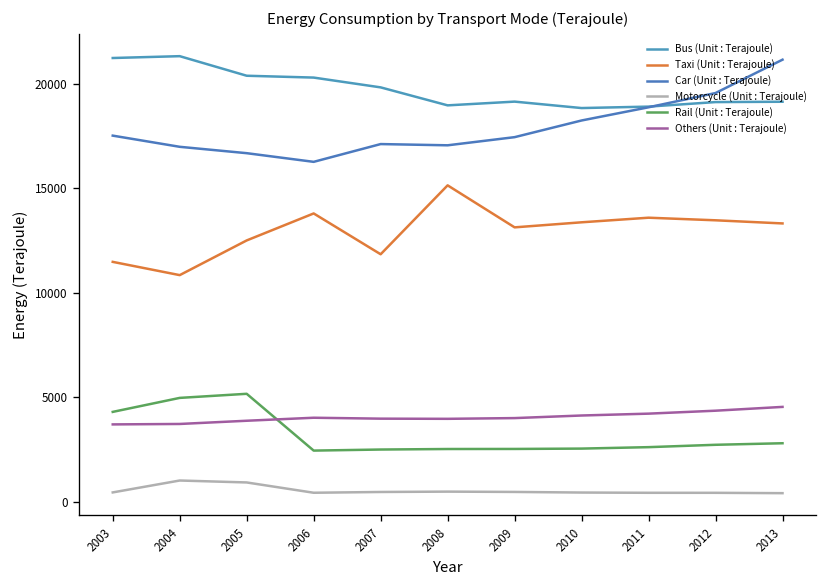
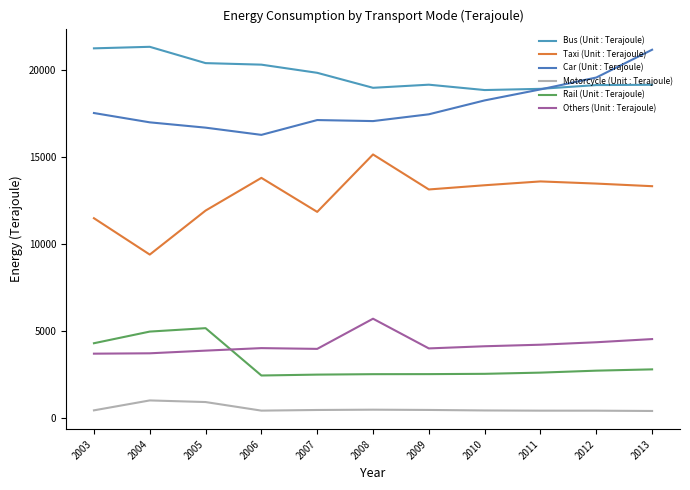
  {
    "Taxi (Unit : Terajoule)": {
      "2003": 11500,
-     "2004": 10800,
-     "2005": 12500,
+     "2004": 9400,
+     "2005": 11900,
      "2006": 13800,
      "2007": 11800,
      "2008": 15100,
      "2009": 13100,
      "2010": 13400,
      "2011": 13600,
      "2012": 13500,
      "2013": 13300
    },
    "Motorcycle (Unit : Terajoule)": {
      "2003": 400,
      "2004": 1000,
      "2005": 900,
      "2006": 400,
      "2007": 500,
      "2008": 500,
      "2009": 500,
      "2010": 400,
      "2011": 400,
      "2012": 400,
      "2013": 400
    },
    "Rail (Unit : Terajoule)": {
      "2003": 4300,
      "2004": 5000,
      "2005": 5200,
      "2006": 2400,
      "2007": 2500,
      "2008": 2500,
      "2009": 2500,
      "2010": 2500,
      "2011": 2600,
      "2012": 2700,
      "2013": 2800
    },
    "Others (Unit : Terajoule)": {
      "2003": 3700,
      "2004": 3700,
      "2005": 3900,
      "2006": 4000,
      "2007": 4000,
-     "2008": 4000,
+     "2008": 5700,
      "2009": 4000,
      "2010": 4100,
      "2011": 4200,
      "2012": 4400,
      "2013": 4500
    }
  }
